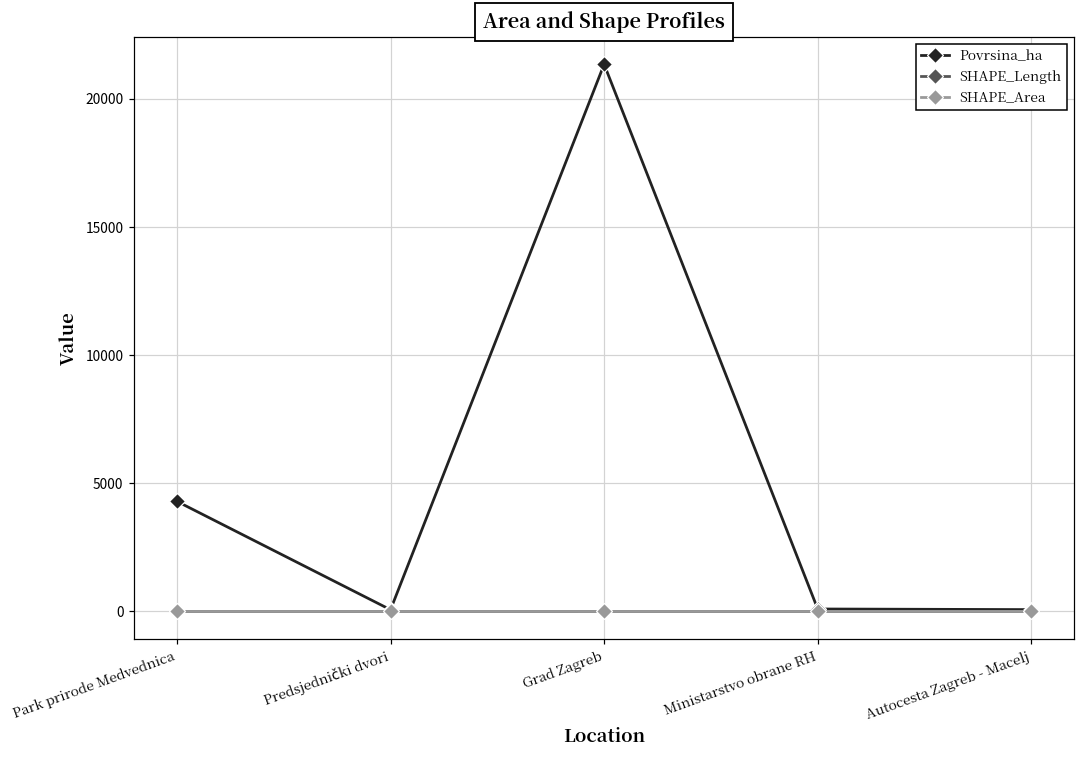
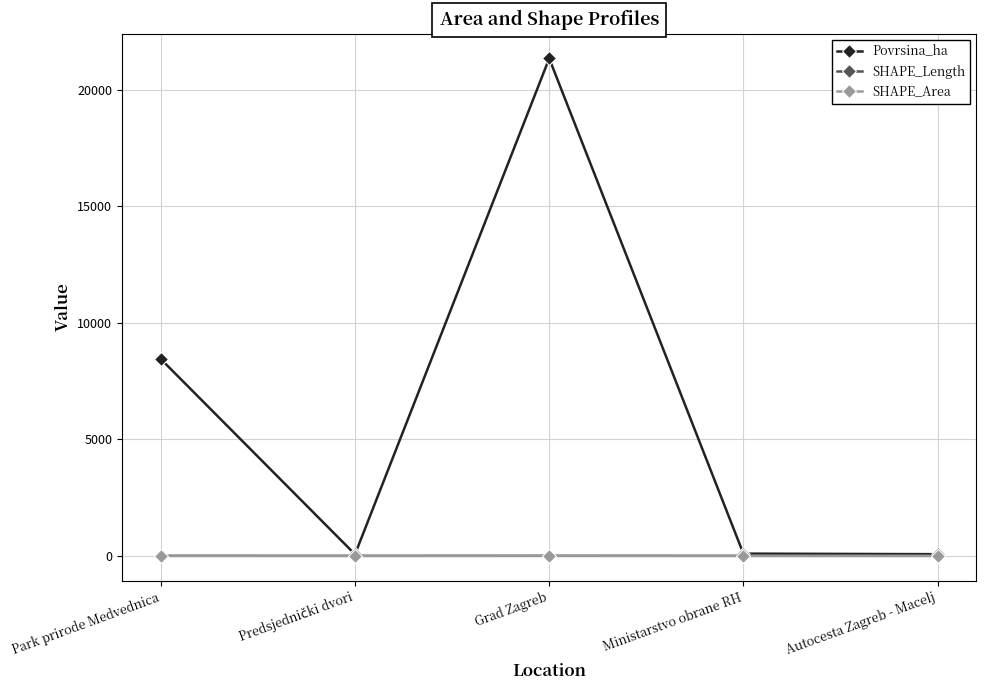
  {
    "Povrsina_ha": {
-     "Park prirode Medvednica": 4300,
+     "Park prirode Medvednica": 8400,
      "Grad Zagreb": 21300
    },
    "SHAPE_Area": {
      "Park prirode Medvednica": 0,
      "Grad Zagreb": 0
    }
  }
